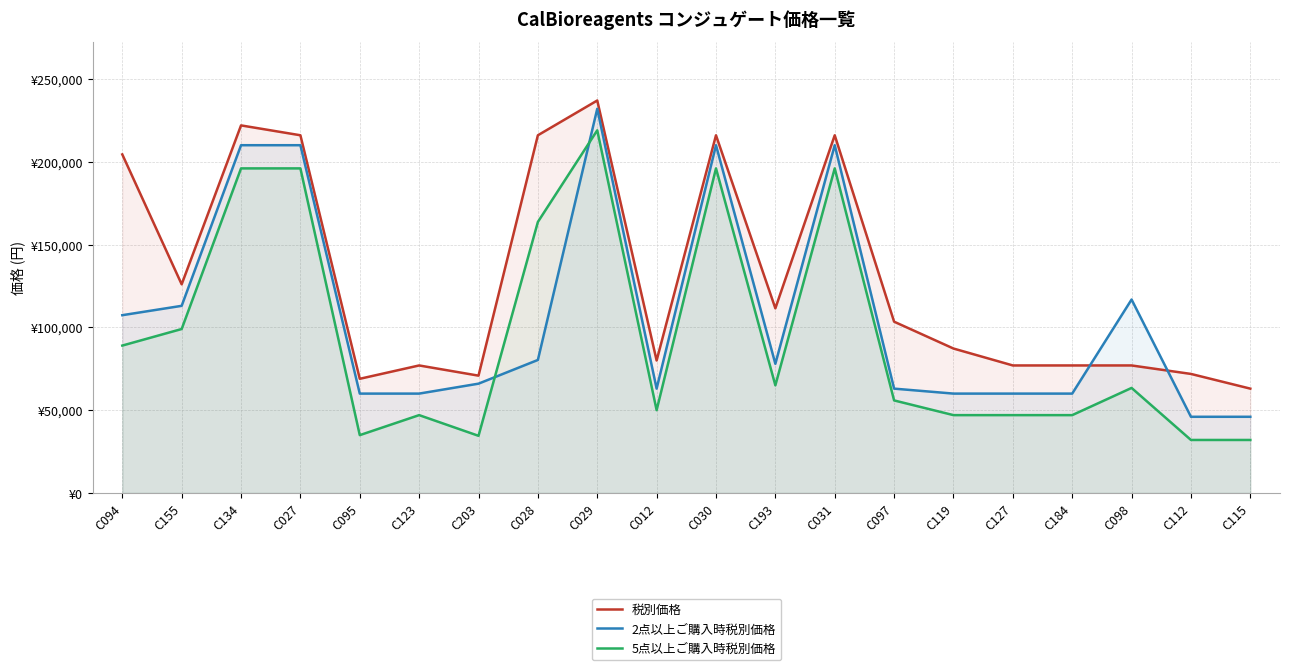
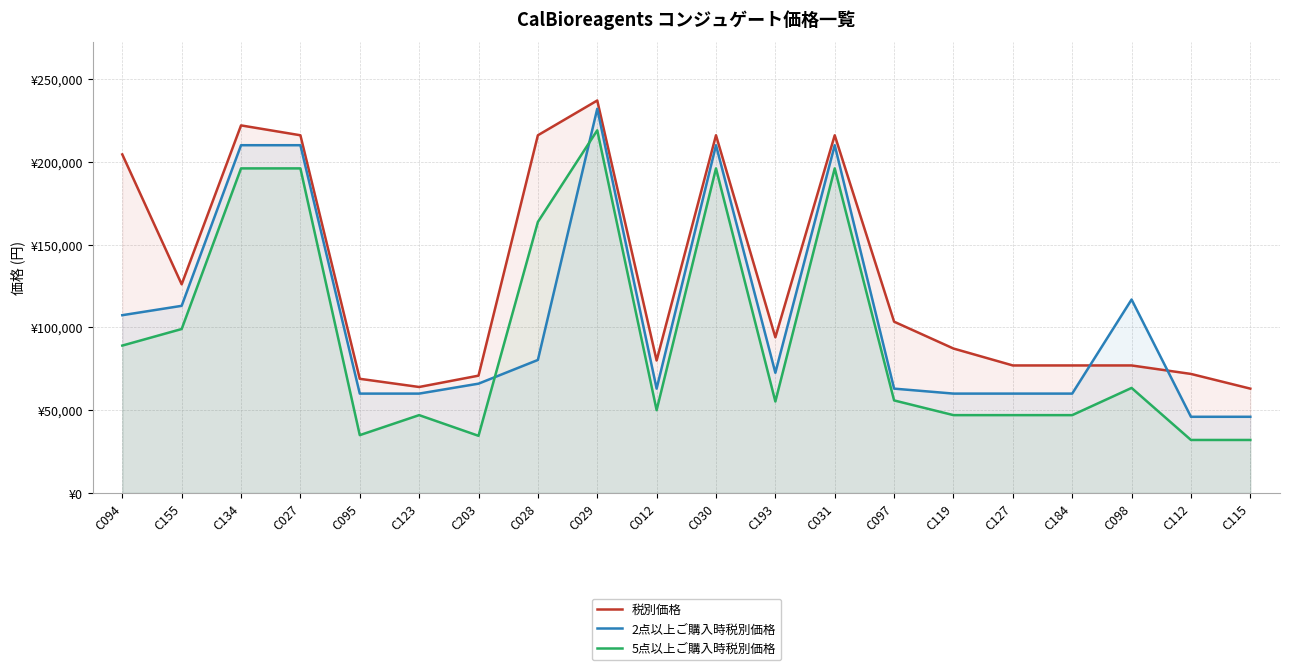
  {
    "税別価格": {
      "C094": "¥204,000",
      "C155": "¥126,000",
      "C134": "¥222,000",
      "C027": "¥216,000",
      "C095": "¥69,000",
-     "C123": "¥77,000",
+     "C123": "¥64,000",
      "C203": "¥71,000",
      "C028": "¥216,000",
      "C029": "¥237,000",
      "C012": "¥80,000",
      "C030": "¥216,000",
-     "C193": "¥111,000",
+     "C193": "¥94,000",
      "C031": "¥216,000",
      "C097": "¥103,000",
      "C119": "¥87,000",
      "C127": "¥77,000",
      "C184": "¥77,000",
      "C098": "¥77,000",
      "C112": "¥72,000",
      "C115": "¥63,000"
    },
    "2点以上ご購入時税別価格": {
      "C094": "¥107,000",
      "C155": "¥113,000",
      "C134": "¥210,000",
      "C027": "¥210,000",
      "C095": "¥60,000",
      "C123": "¥60,000",
      "C203": "¥66,000",
      "C028": "¥80,000",
      "C029": "¥232,000",
      "C012": "¥63,000",
      "C030": "¥210,000",
-     "C193": "¥78,000",
+     "C193": "¥73,000",
      "C031": "¥210,000",
      "C097": "¥63,000",
      "C119": "¥60,000",
      "C127": "¥60,000",
      "C184": "¥60,000",
      "C098": "¥117,000",
      "C112": "¥46,000",
      "C115": "¥46,000"
    },
    "5点以上ご購入時税別価格": {
      "C094": "¥89,000",
      "C155": "¥99,000",
      "C134": "¥196,000",
      "C027": "¥196,000",
      "C095": "¥35,000",
      "C123": "¥47,000",
      "C203": "¥35,000",
      "C028": "¥164,000",
      "C029": "¥219,000",
      "C012": "¥50,000",
      "C030": "¥196,000",
-     "C193": "¥65,000",
+     "C193": "¥55,000",
      "C031": "¥196,000",
      "C097": "¥56,000",
      "C119": "¥47,000",
      "C127": "¥47,000",
      "C184": "¥47,000",
      "C098": "¥63,000",
      "C112": "¥32,000",
      "C115": "¥32,000"
    }
  }
